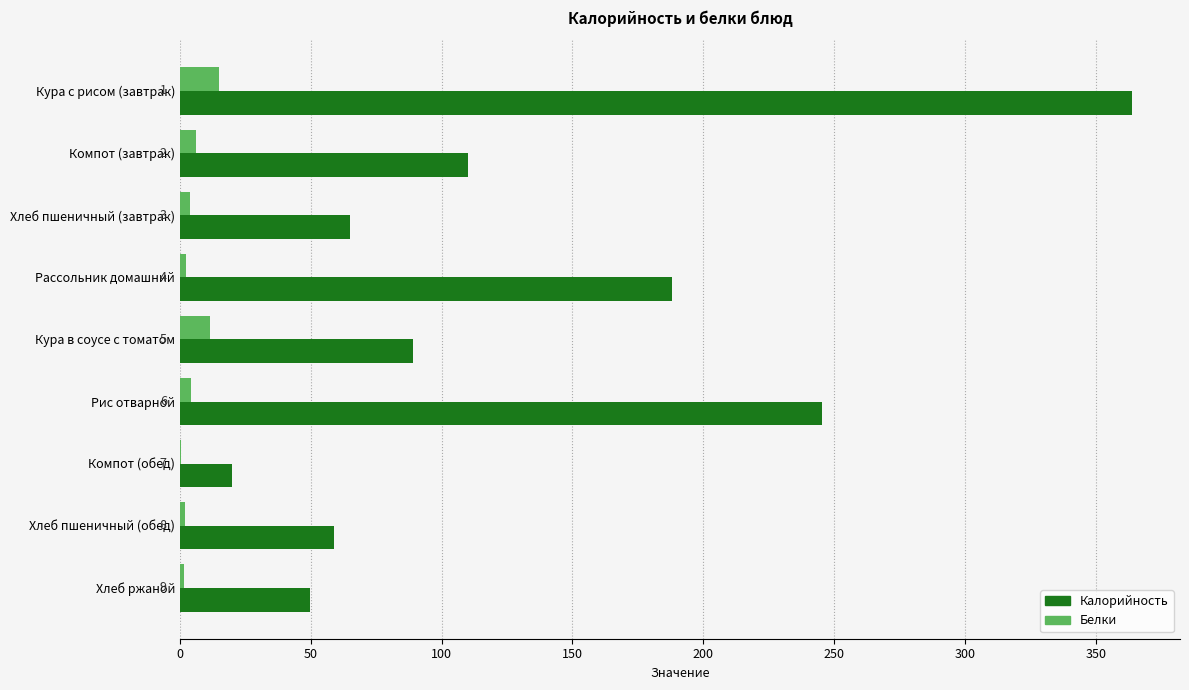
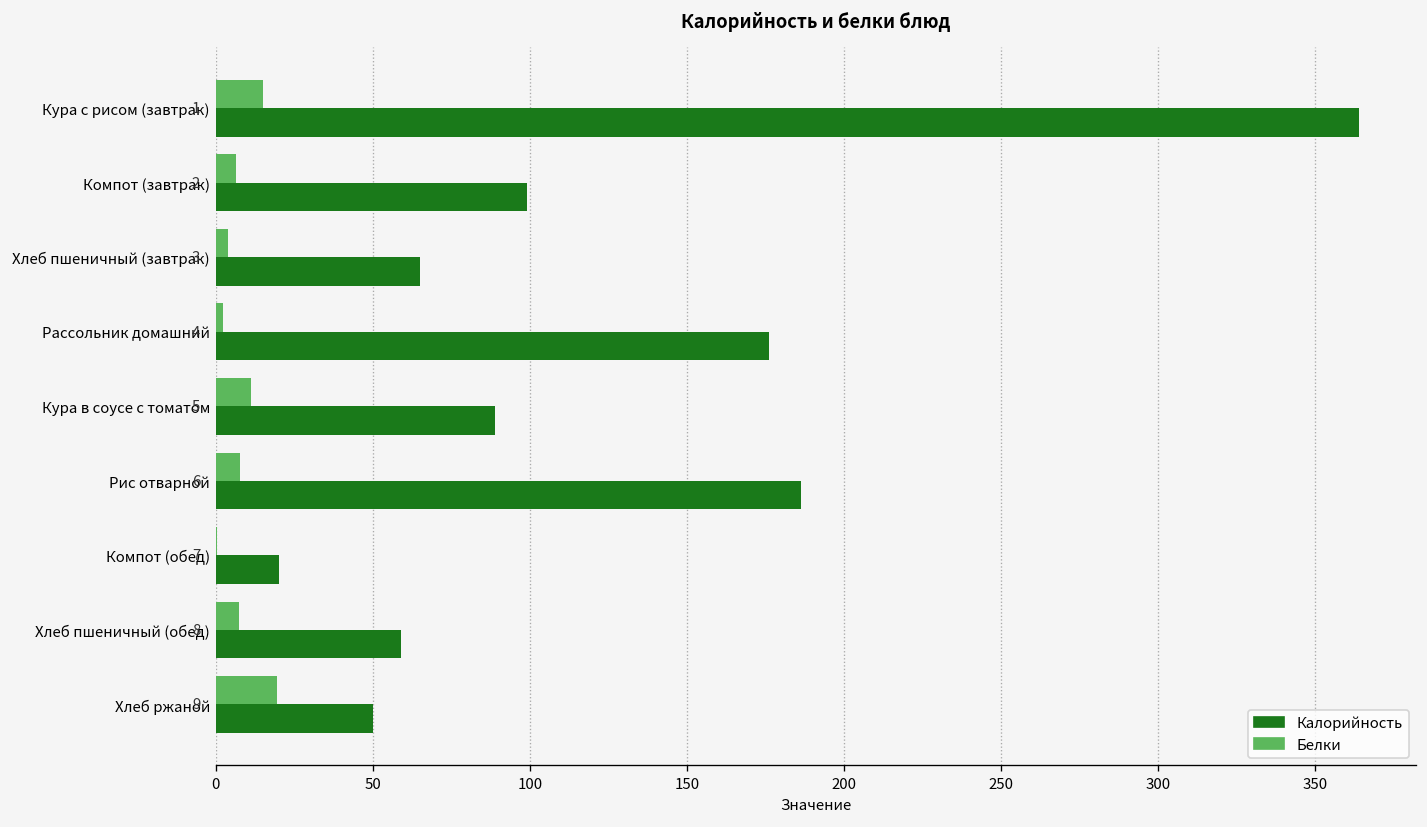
  {
    "Калорийность": {
      "Кура с рисом (завтрак)": 364,
-     "Компот (завтрак)": 110,
+     "Компот (завтрак)": 99,
      "Хлеб пшеничный (завтрак)": 65,
-     "Рассольник домашний": 188,
+     "Рассольник домашний": 176,
      "Кура в соусе с томатом": 89,
-     "Рис отварной": 246,
+     "Рис отварной": 186,
      "Компот (обед)": 20,
      "Хлеб пшеничный (обед)": 59,
      "Хлеб ржаной": 50
    },
    "Белки": {
      "Кура с рисом (завтрак)": 15,
      "Компот (завтрак)": 6,
      "Кура в соусе с томатом": 11,
-     "Рис отварной": 4,
-     "Хлеб пшеничный (обед)": 2,
-     "Хлеб ржаной": 2
+     "Рис отварной": 8,
+     "Хлеб пшеничный (обед)": 7,
+     "Хлеб ржаной": 20
    }
  }
